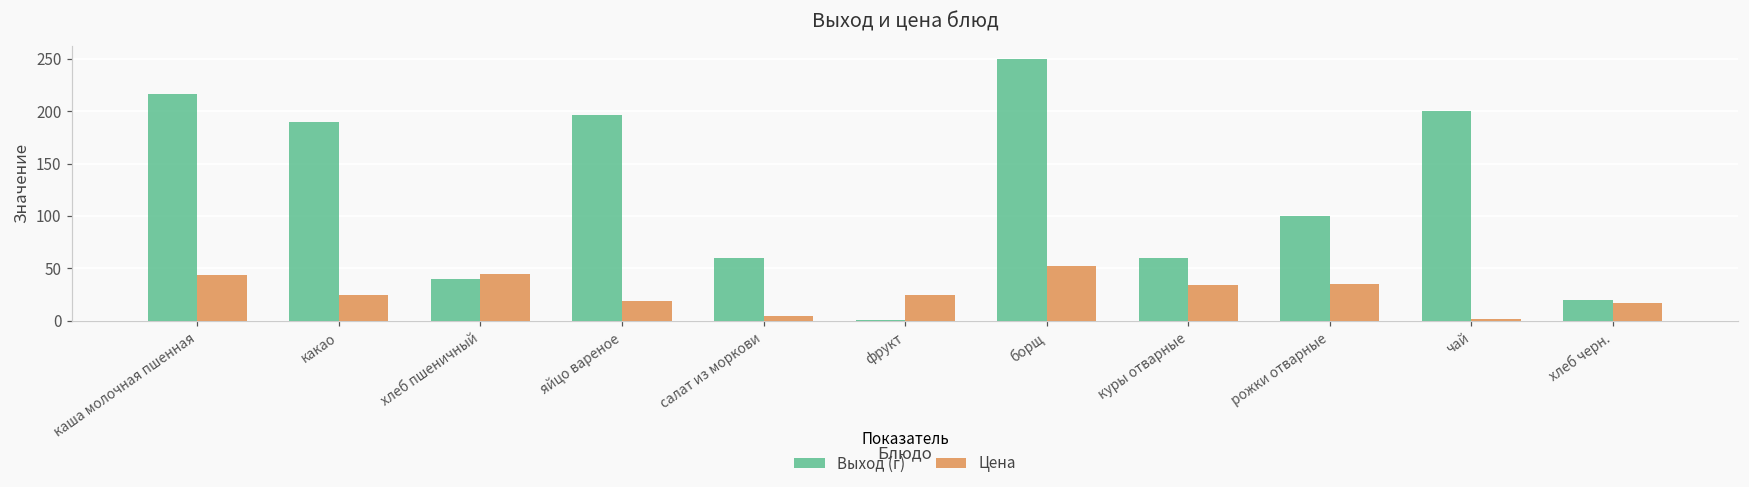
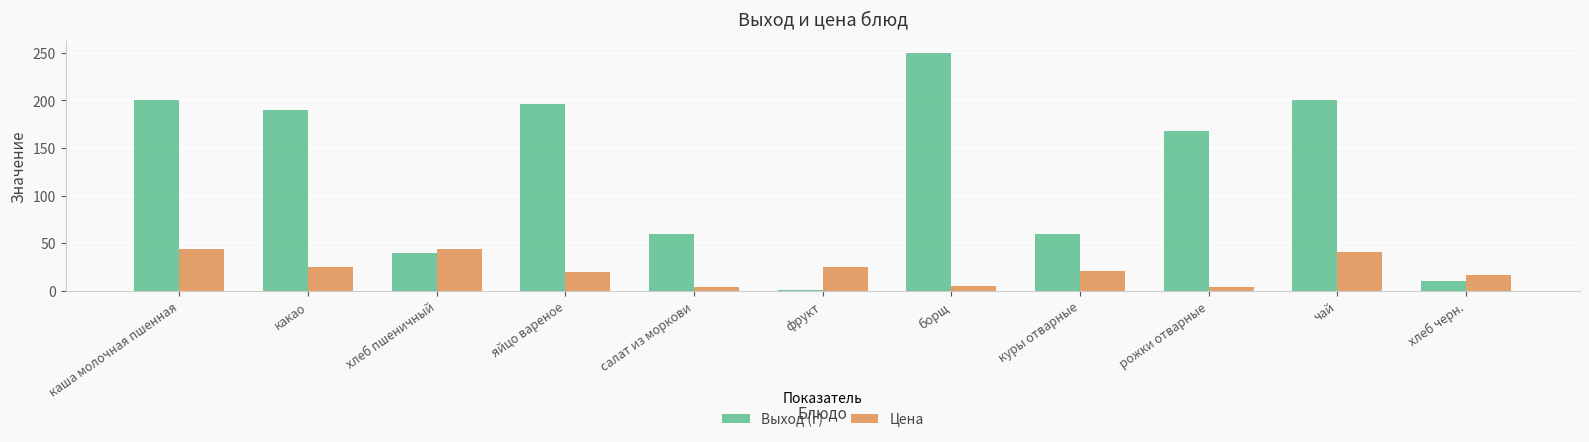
  {
    "Выход (г)": {
-     "каша молочная пшенная": 220,
+     "каша молочная пшенная": 200,
      "какао": 190,
      "хлеб пшеничный": 40,
      "яйцо вареное": 200,
      "салат из моркови": 60,
      "борщ": 250,
      "куры отварные": 60,
-     "рожки отварные": 100,
+     "рожки отварные": 170,
      "чай": 200,
-     "хлеб черн.": 20
+     "хлеб черн.": 10
    },
    "Цена": {
      "каша молочная пшенная": 40,
      "какао": 20,
      "хлеб пшеничный": 40,
      "яйцо вареное": 20,
      "салат из моркови": 0,
      "фрукт": 30,
-     "борщ": 50,
-     "куры отварные": 30,
-     "рожки отварные": 30,
-     "чай": 0,
+     "борщ": 10,
+     "куры отварные": 20,
+     "рожки отварные": 0,
+     "чай": 40,
      "хлеб черн.": 20
    }
  }
